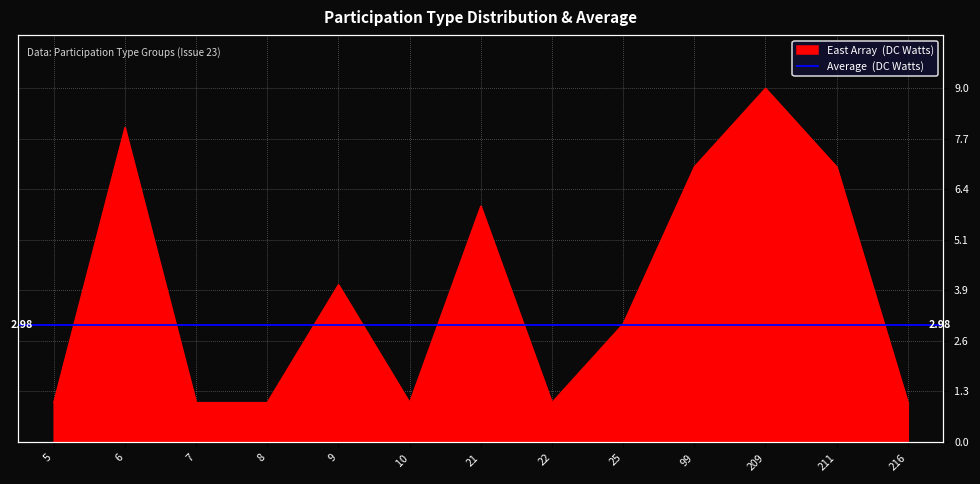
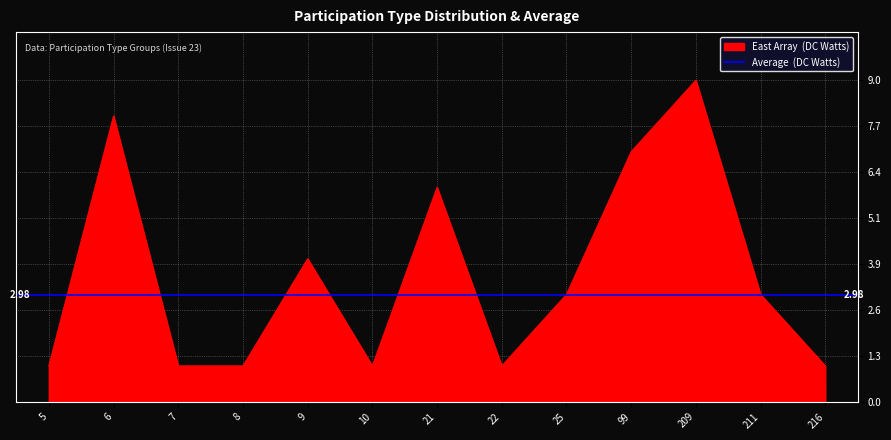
  {
    "5": 1,
    "6": 8,
    "7": 1,
    "8": 1,
    "9": 4,
    "10": 1,
    "21": 6,
    "22": 1,
    "25": 3,
    "99": 7,
    "209": 9,
-   "211": 7,
+   "211": 3,
    "216": 1
  }
